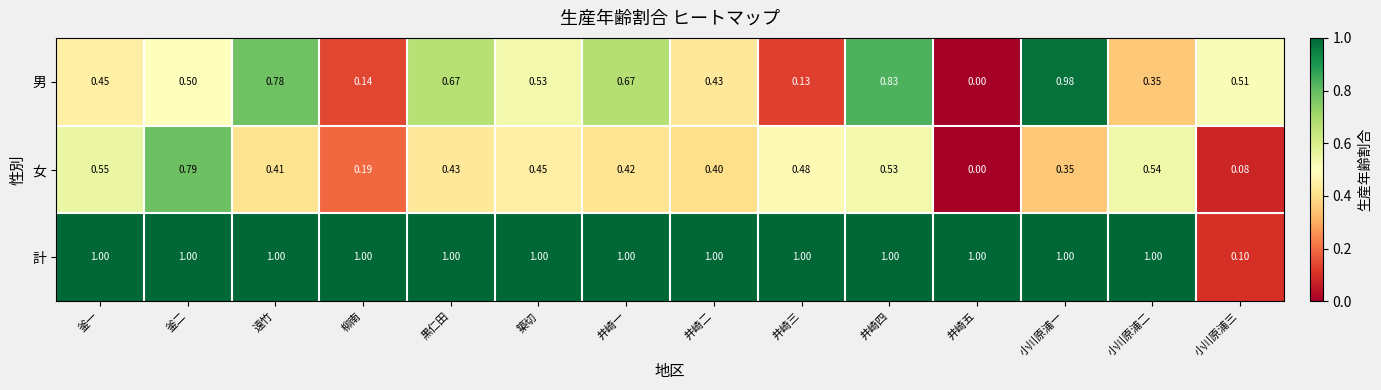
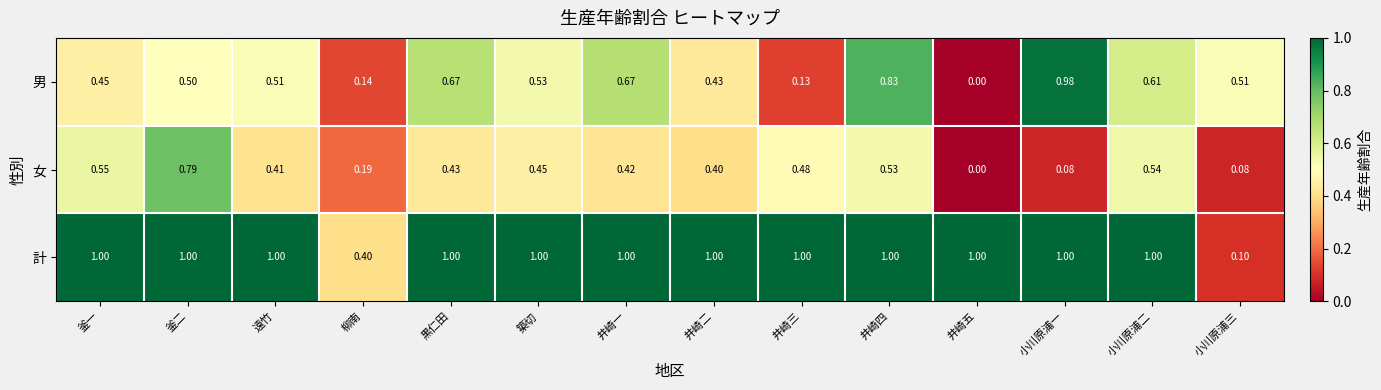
  {
    "男": {
      "釜一": 0.45,
      "釜二": 0.50,
-     "遠竹": 0.78,
+     "遠竹": 0.51,
      "柳南": 0.14,
      "黒仁田": 0.67,
      "築切": 0.53,
      "井崎一": 0.67,
      "井崎二": 0.43,
      "井崎三": 0.13,
      "井崎四": 0.83,
      "井崎五": 0.00,
      "小川原浦一": 0.98,
-     "小川原浦二": 0.35,
+     "小川原浦二": 0.61,
      "小川原浦三": 0.51
    },
    "女": {
      "釜一": 0.55,
      "釜二": 0.79,
      "遠竹": 0.41,
      "柳南": 0.19,
      "黒仁田": 0.43,
      "築切": 0.45,
      "井崎一": 0.42,
      "井崎二": 0.40,
      "井崎三": 0.48,
      "井崎四": 0.53,
      "井崎五": 0.00,
-     "小川原浦一": 0.35,
+     "小川原浦一": 0.08,
      "小川原浦二": 0.54,
      "小川原浦三": 0.08
    },
    "計": {
      "釜一": 1.00,
      "釜二": 1.00,
      "遠竹": 1.00,
-     "柳南": 1.00,
+     "柳南": 0.40,
      "黒仁田": 1.00,
      "築切": 1.00,
      "井崎一": 1.00,
      "井崎二": 1.00,
      "井崎三": 1.00,
      "井崎四": 1.00,
      "井崎五": 1.00,
      "小川原浦一": 1.00,
      "小川原浦二": 1.00,
      "小川原浦三": 0.10
    }
  }
